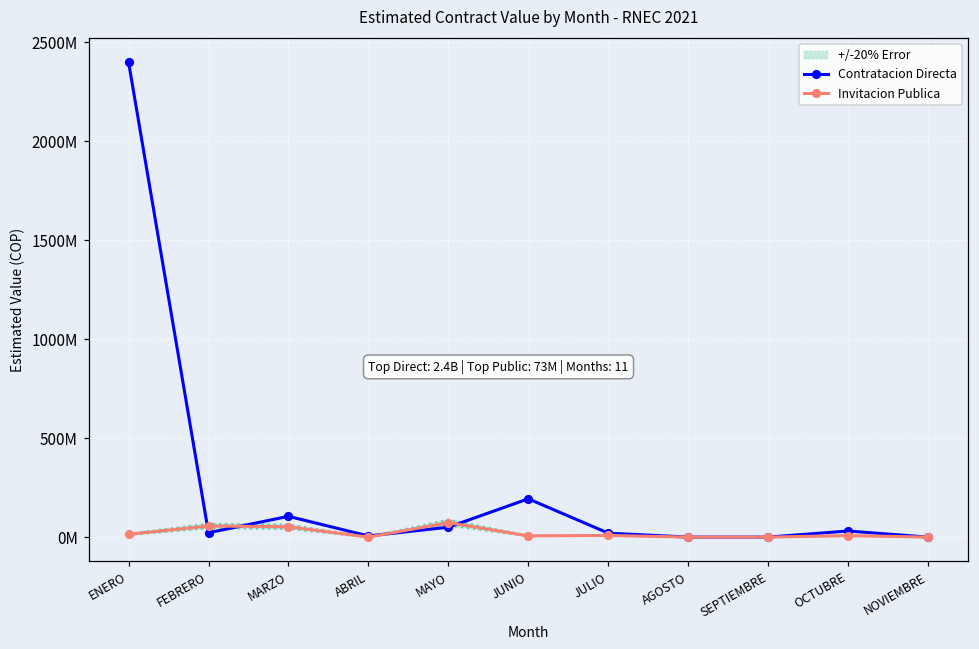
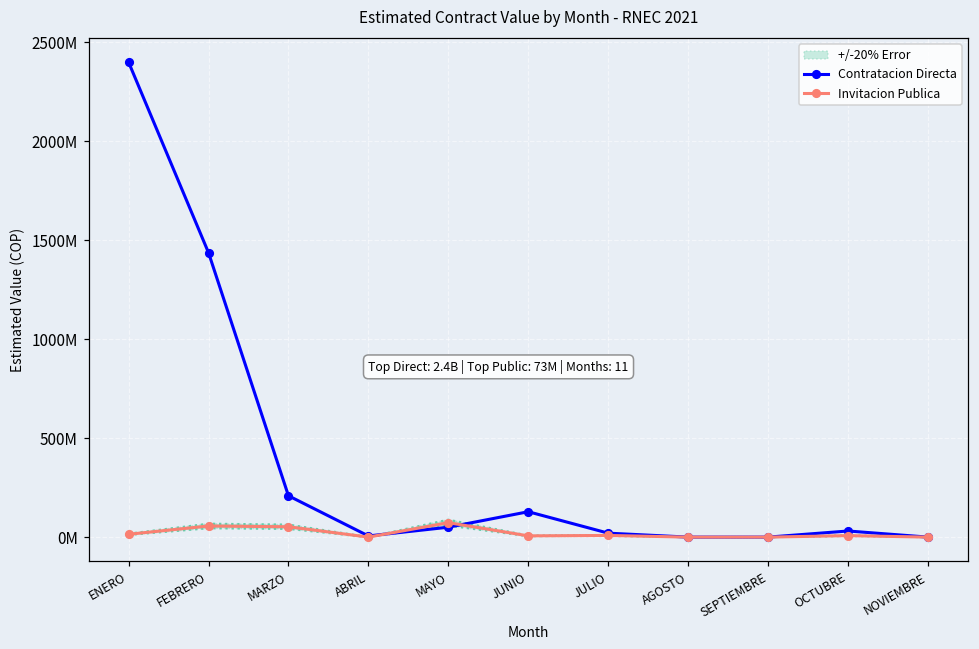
  {
    "Contratacion Directa": {
      "ENERO": 2400000000,
-     "FEBRERO": 20000000,
-     "MARZO": 110000000,
-     "JUNIO": 190000000,
+     "FEBRERO": 1440000000,
+     "MARZO": 210000000,
+     "JUNIO": 130000000,
      "OCTUBRE": 30000000
    },
    "Invitacion Publica": {
      "MAYO": 70000000
    }
  }
